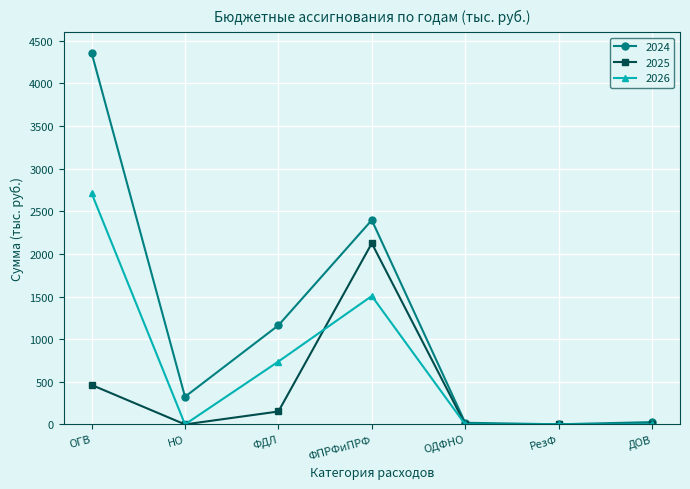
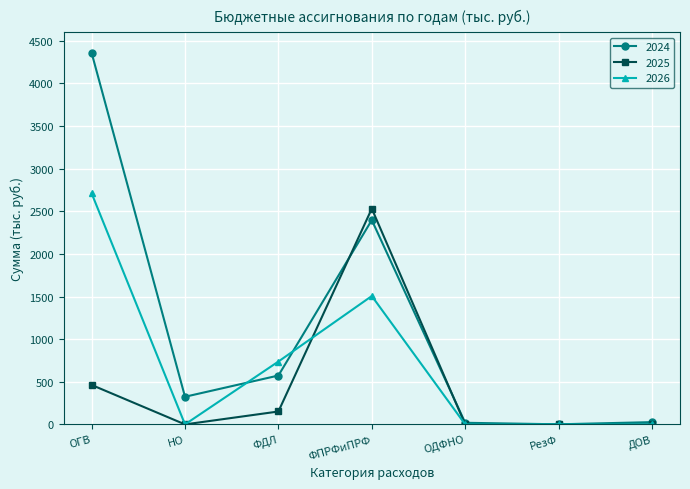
  {
    "2024": {
      "ОГВ": 4400,
      "НО": 300,
-     "ФДЛ": 1200,
+     "ФДЛ": 600,
      "ФПРФиПРФ": 2400
    },
    "2025": {
      "ОГВ": 500,
      "ФДЛ": 200,
-     "ФПРФиПРФ": 2100
+     "ФПРФиПРФ": 2500
    },
    "2026": {
      "ОГВ": 2700,
      "ФДЛ": 700,
      "ФПРФиПРФ": 1500
    }
  }
